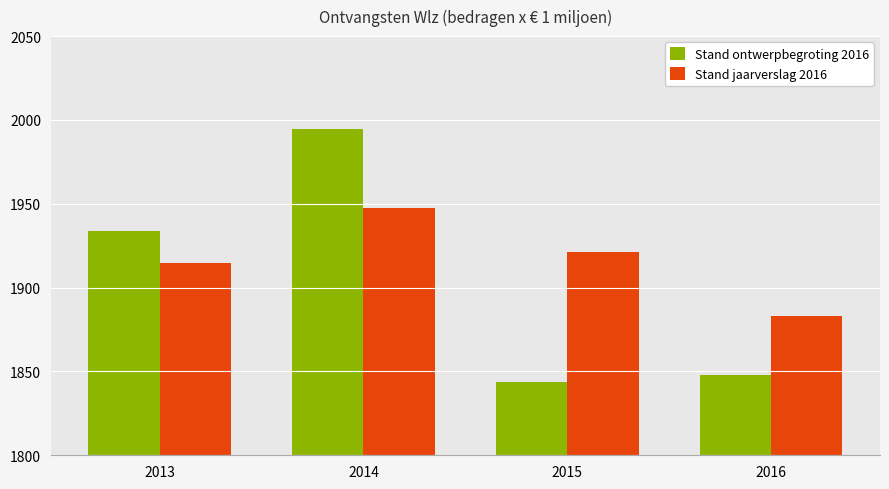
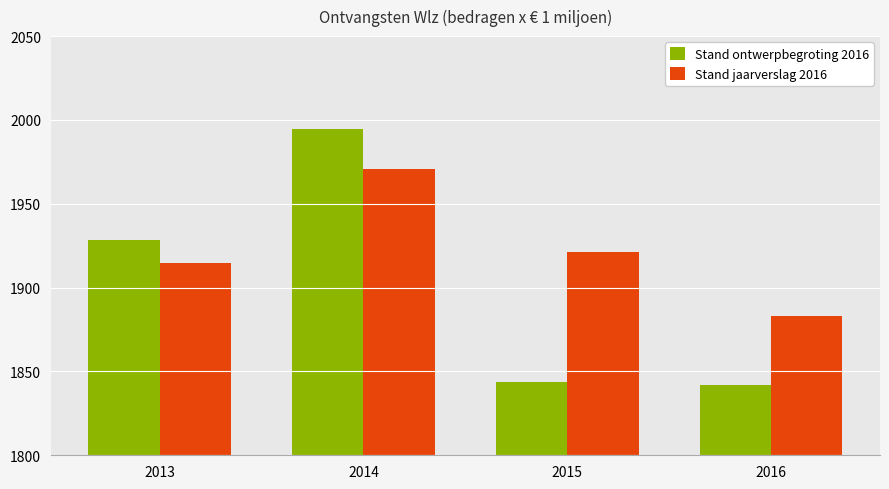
  {
    "Stand ontwerpbegroting 2016": {
-     "2013": 1934,
+     "2013": 1928,
      "2014": 1995,
      "2015": 1844,
-     "2016": 1848
+     "2016": 1842
    },
    "Stand jaarverslag 2016": {
      "2013": 1915,
-     "2014": 1947,
+     "2014": 1971,
      "2015": 1921,
      "2016": 1883
    }
  }
